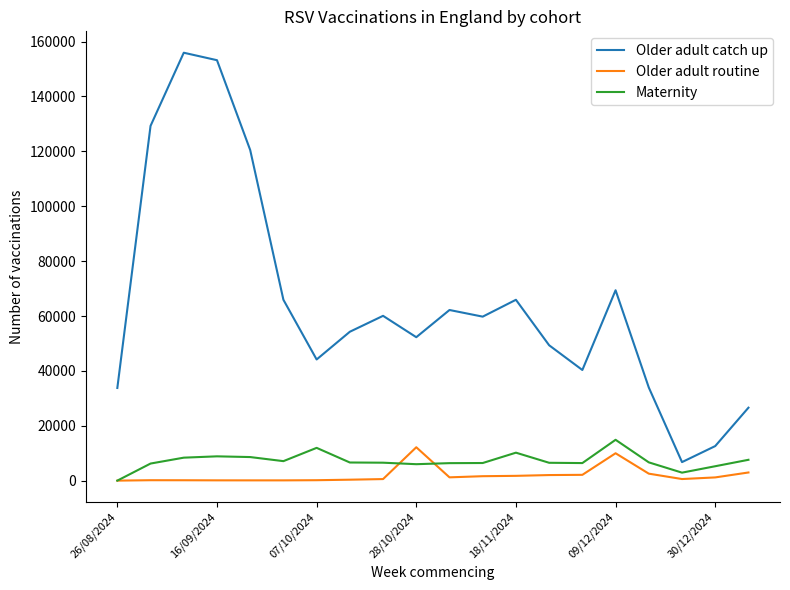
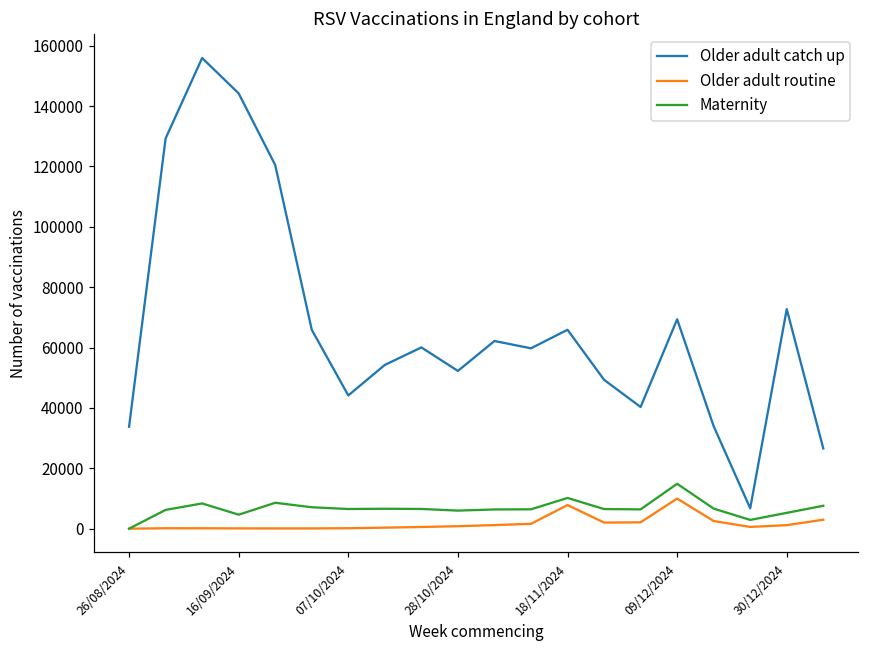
  {
    "Older adult catch up": {
      "26/08/2024": 34000,
-     "16/09/2024": 153000,
+     "16/09/2024": 144000,
      "07/10/2024": 44000,
      "28/10/2024": 52000,
      "18/11/2024": 66000,
      "09/12/2024": 69000,
-     "30/12/2024": 13000
+     "30/12/2024": 73000
    },
    "Older adult routine": {
      "16/09/2024": 0,
      "07/10/2024": 0,
-     "28/10/2024": 12000,
-     "18/11/2024": 2000,
+     "28/10/2024": 1000,
+     "18/11/2024": 8000,
      "09/12/2024": 10000,
      "30/12/2024": 1000
    },
    "Maternity": {
-     "16/09/2024": 9000,
-     "07/10/2024": 12000,
+     "16/09/2024": 5000,
+     "07/10/2024": 7000,
      "28/10/2024": 6000,
      "18/11/2024": 10000,
      "09/12/2024": 15000,
      "30/12/2024": 5000
    }
  }
